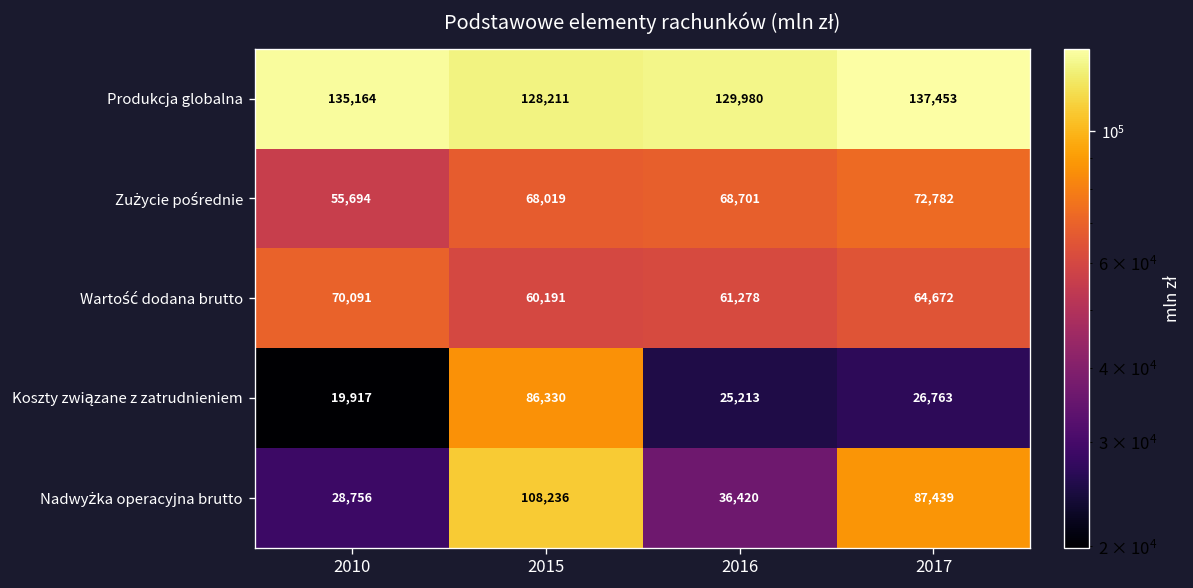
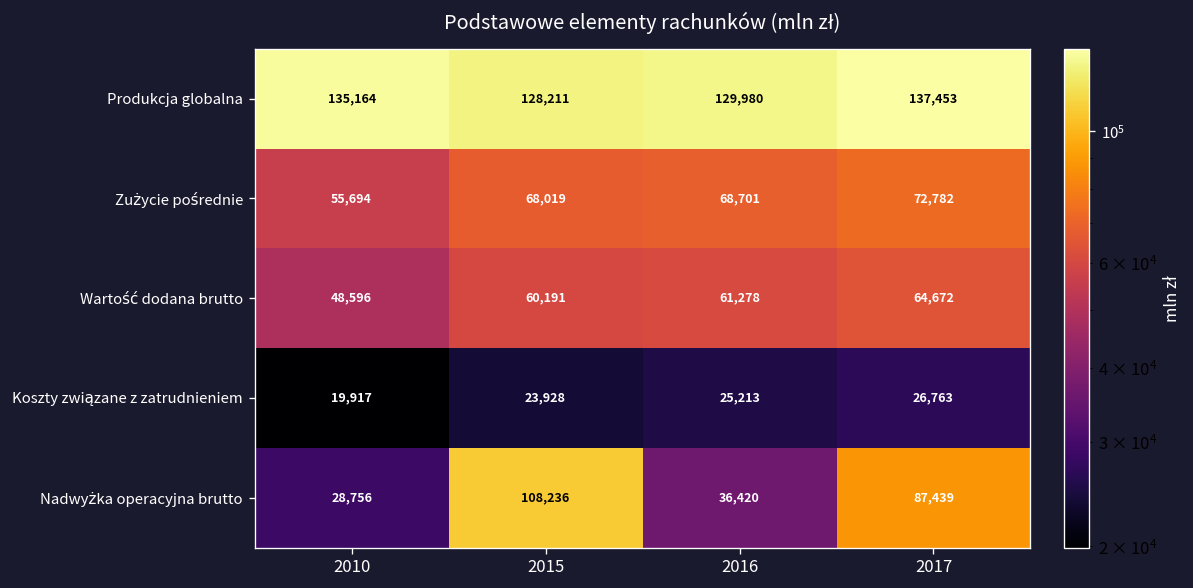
  {
    "Produkcja globalna": {
      "2010": "135,164",
      "2015": "128,211",
      "2016": "129,980",
      "2017": "137,453"
    },
    "Zużycie pośrednie": {
      "2010": "55,694",
      "2015": "68,019",
      "2016": "68,701",
      "2017": "72,782"
    },
    "Wartość dodana brutto": {
-     "2010": "70,091",
+     "2010": "48,596",
      "2015": "60,191",
      "2016": "61,278",
      "2017": "64,672"
    },
    "Koszty związane z zatrudnieniem": {
      "2010": "19,917",
-     "2015": "86,330",
+     "2015": "23,928",
      "2016": "25,213",
      "2017": "26,763"
    },
    "Nadwyżka operacyjna brutto": {
      "2010": "28,756",
      "2015": "108,236",
      "2016": "36,420",
      "2017": "87,439"
    }
  }
